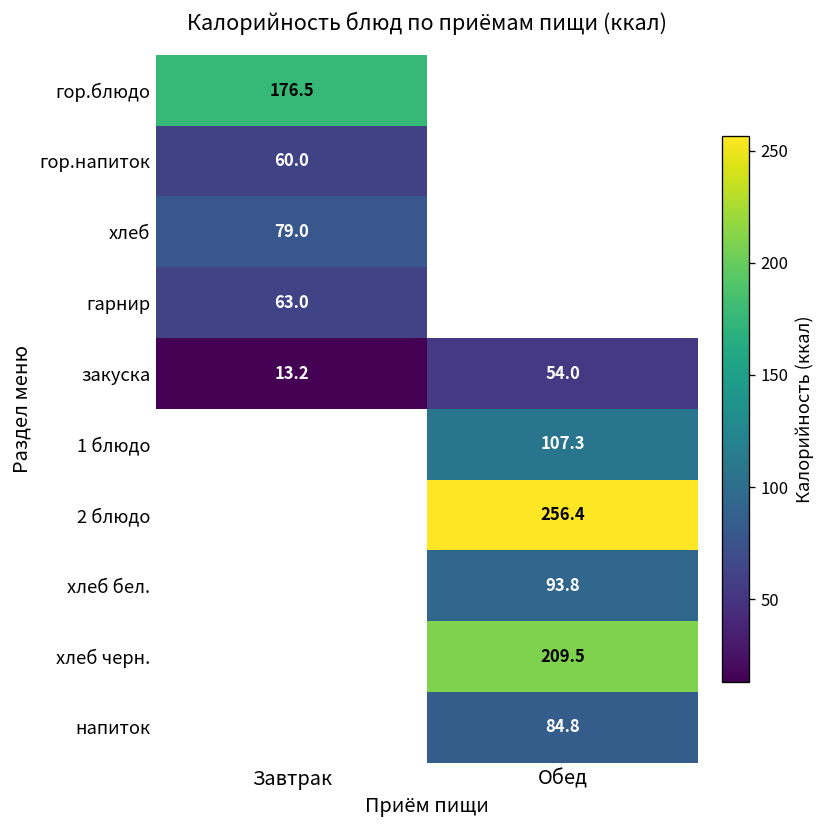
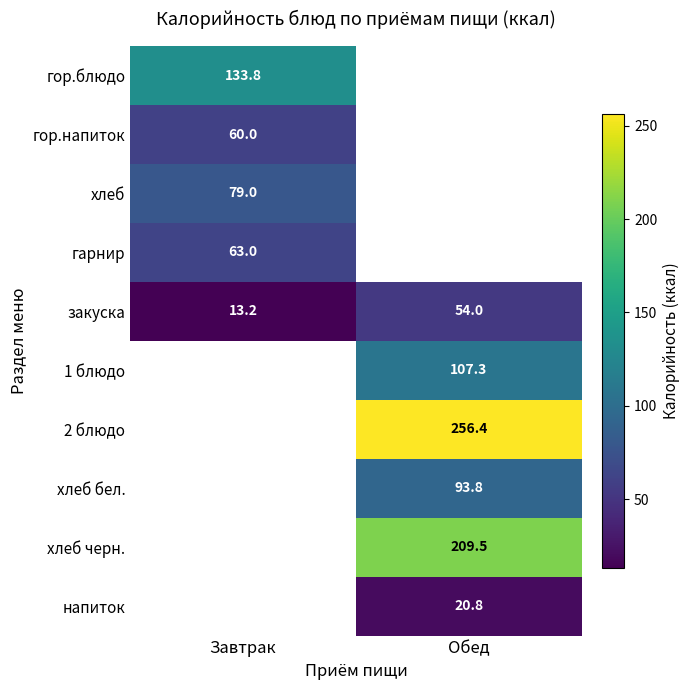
  {
    "гор.блюдо": {
-     "Завтрак": 176.5
+     "Завтрак": 133.8
    },
    "гор.напиток": {
      "Завтрак": 60.0
    },
    "хлеб": {
      "Завтрак": 79.0
    },
    "гарнир": {
      "Завтрак": 63.0
    },
    "закуска": {
      "Завтрак": 13.2,
      "Обед": 54.0
    },
    "1 блюдо": {
      "Обед": 107.3
    },
    "2 блюдо": {
      "Обед": 256.4
    },
    "хлеб бел.": {
      "Обед": 93.8
    },
    "хлеб черн.": {
      "Обед": 209.5
    },
    "напиток": {
-     "Обед": 84.8
+     "Обед": 20.8
    }
  }
